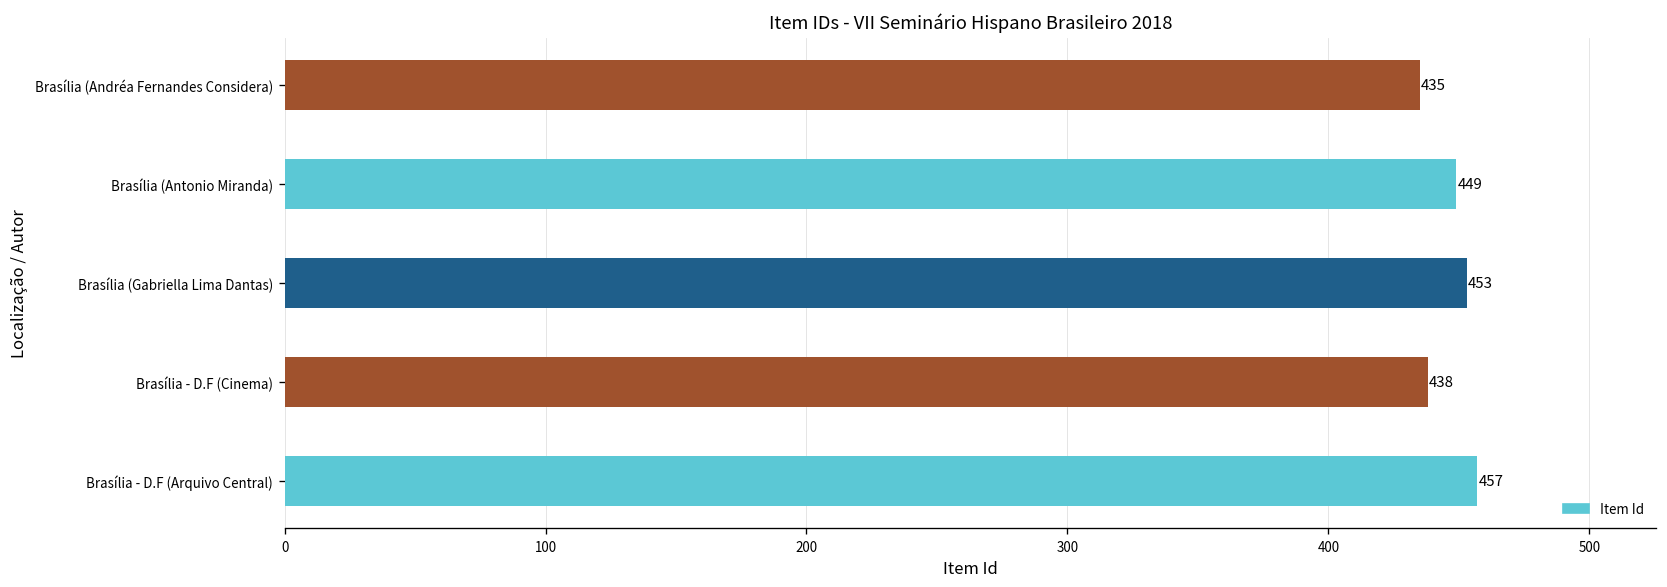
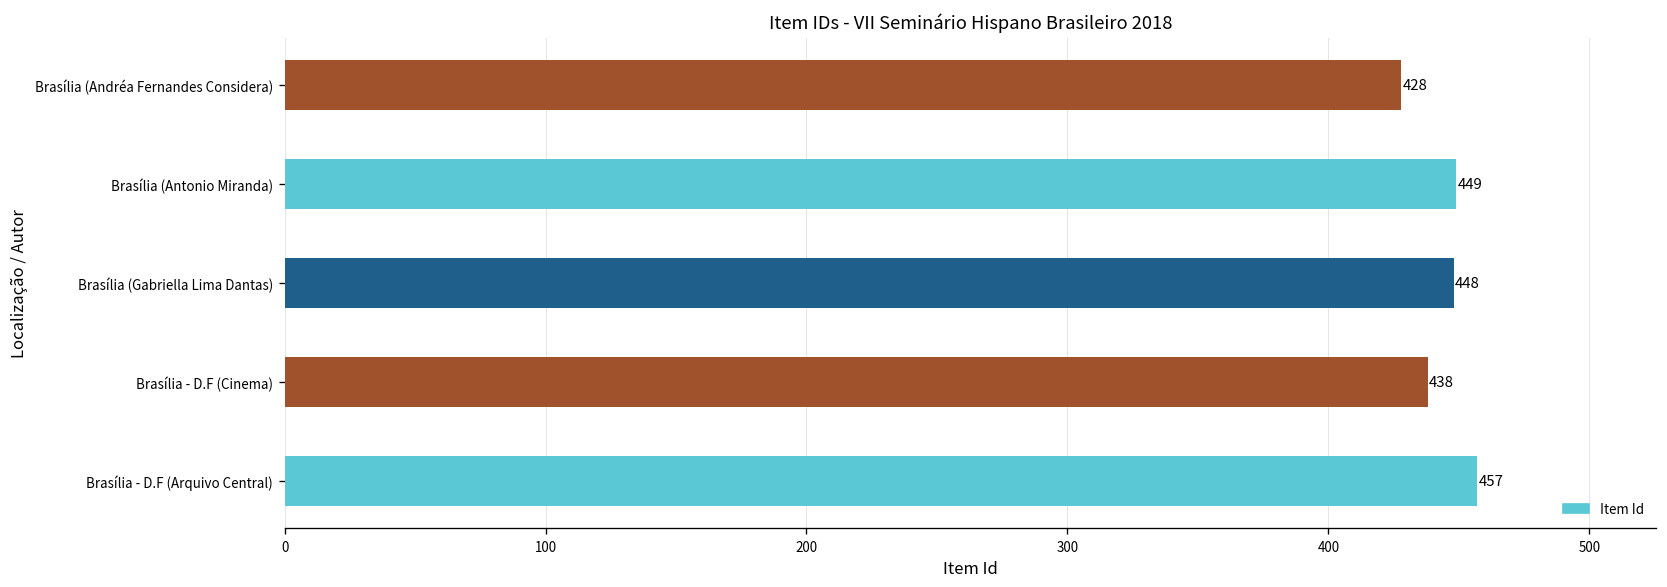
  {
-   "Brasília (Andréa Fernandes Considera)": 435,
+   "Brasília (Andréa Fernandes Considera)": 428,
    "Brasília (Antonio Miranda)": 449,
-   "Brasília (Gabriella Lima Dantas)": 453,
+   "Brasília (Gabriella Lima Dantas)": 448,
    "Brasília - D.F (Cinema)": 438,
    "Brasília - D.F (Arquivo Central)": 457
  }
